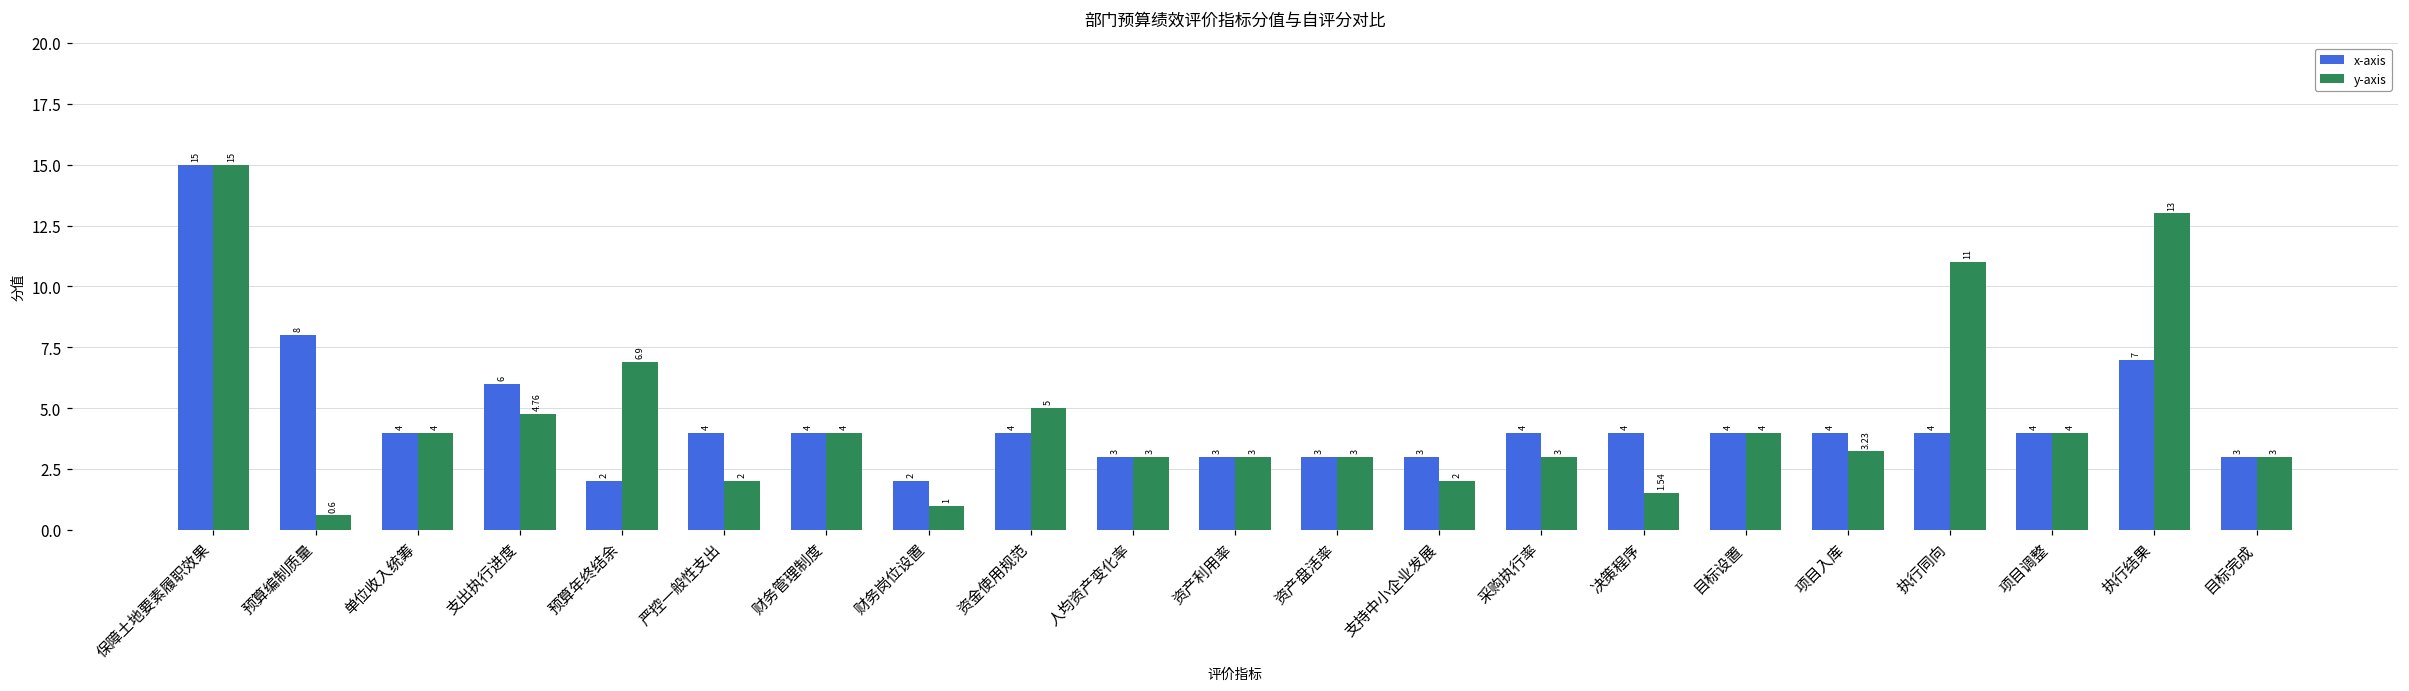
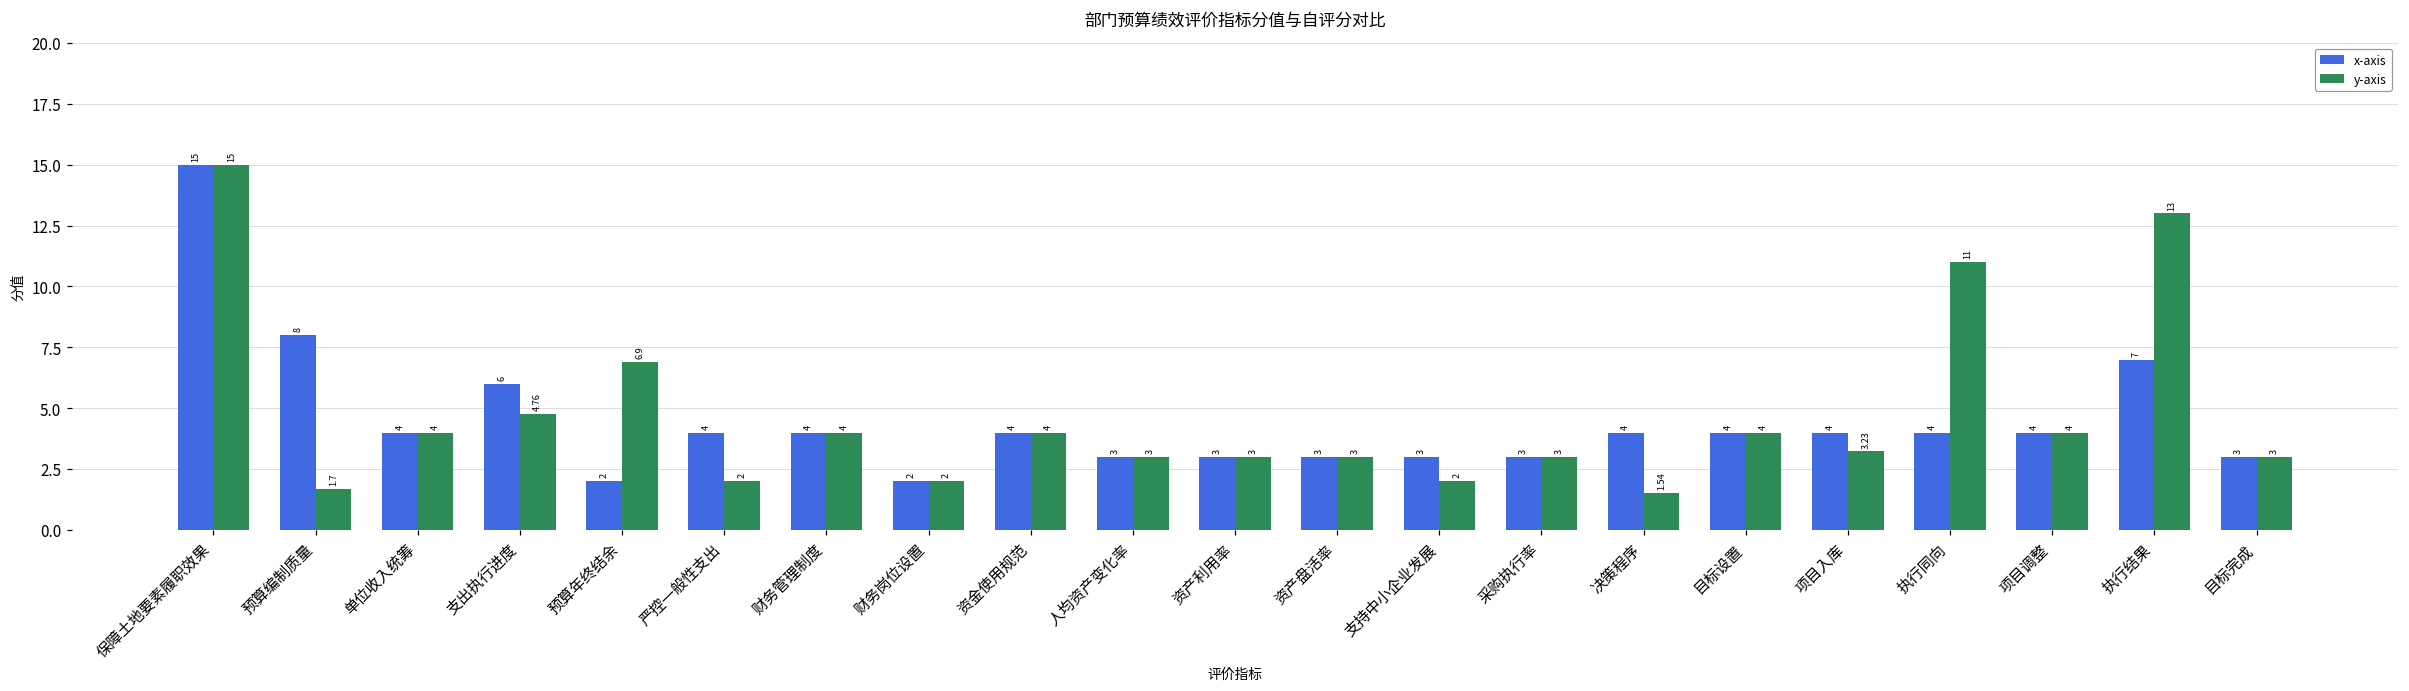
  {
    "x-axis": {
      "保障土地要素履职效果": 15,
      "预算编制质量": 8,
      "单位收入统筹": 4,
      "支出执行进度": 6,
      "预算年终结余": 2,
      "严控一般性支出": 4,
      "财务管理制度": 4,
      "财务岗位设置": 2,
      "资金使用规范": 4,
      "人均资产变化率": 3,
      "资产利用率": 3,
      "资产盘活率": 3,
      "支持中小企业发展": 3,
-     "采购执行率": 4,
+     "采购执行率": 3,
      "决策程序": 4,
      "目标设置": 4,
      "项目入库": 4,
      "执行同向": 4,
      "项目调整": 4,
      "执行结果": 7,
      "目标完成": 3
    },
    "y-axis": {
      "保障土地要素履职效果": 15,
-     "预算编制质量": 0.6,
+     "预算编制质量": 1.7,
      "单位收入统筹": 4,
      "支出执行进度": 4.76,
      "预算年终结余": 6.9,
      "严控一般性支出": 2,
      "财务管理制度": 4,
-     "财务岗位设置": 1,
-     "资金使用规范": 5,
+     "财务岗位设置": 2,
+     "资金使用规范": 4,
      "人均资产变化率": 3,
      "资产利用率": 3,
      "资产盘活率": 3,
      "支持中小企业发展": 2,
      "采购执行率": 3,
      "决策程序": 1.54,
      "目标设置": 4,
      "项目入库": 3.23,
      "执行同向": 11,
      "项目调整": 4,
      "执行结果": 13,
      "目标完成": 3
    }
  }
